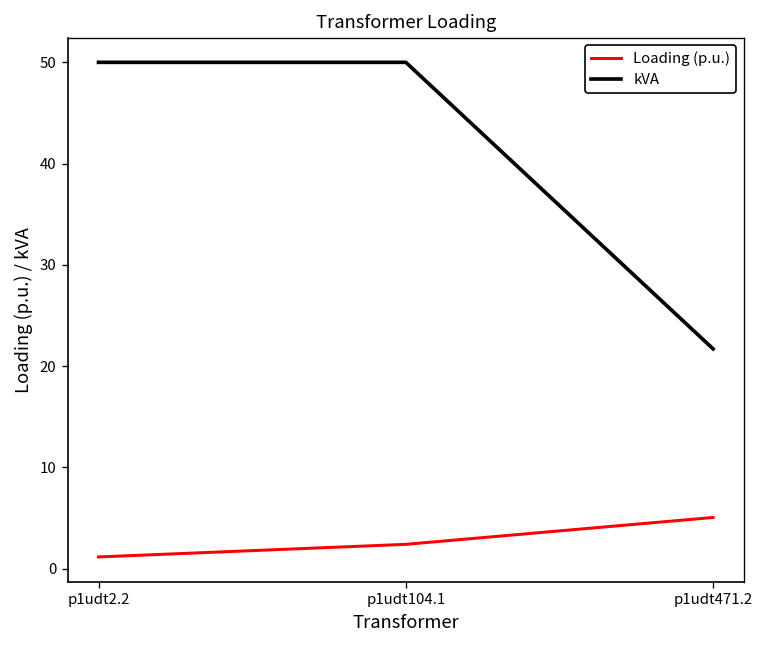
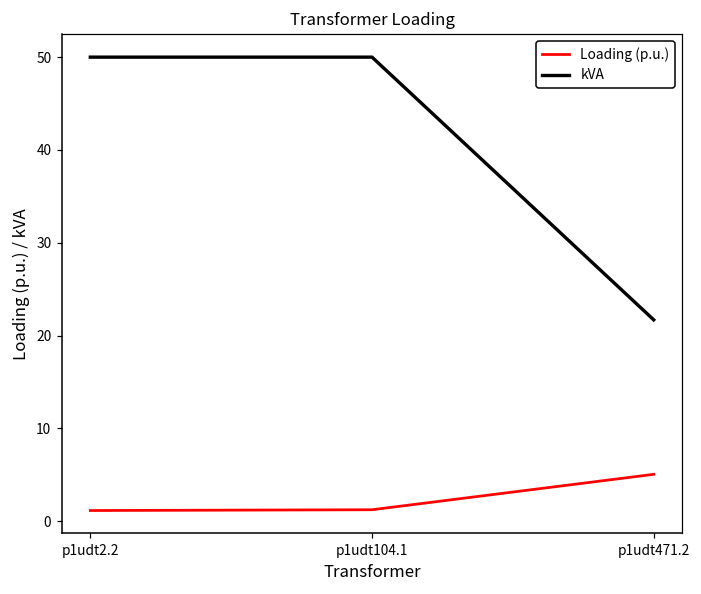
  {
    "Loading (p.u.)": {
      "p1udt2.2": 1,
-     "p1udt104.1": 2,
+     "p1udt104.1": 1,
      "p1udt471.2": 5
    },
    "kVA": {
      "p1udt2.2": 50,
      "p1udt104.1": 50,
      "p1udt471.2": 22
    }
  }
